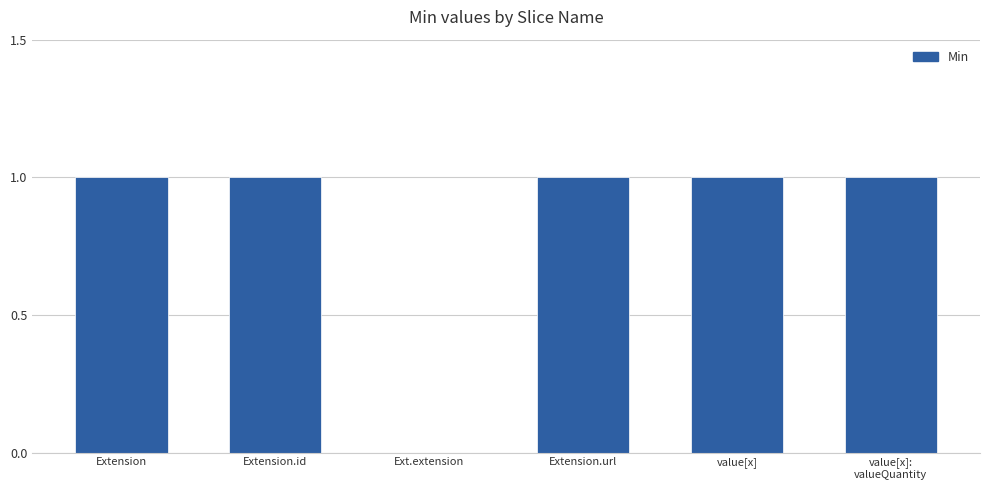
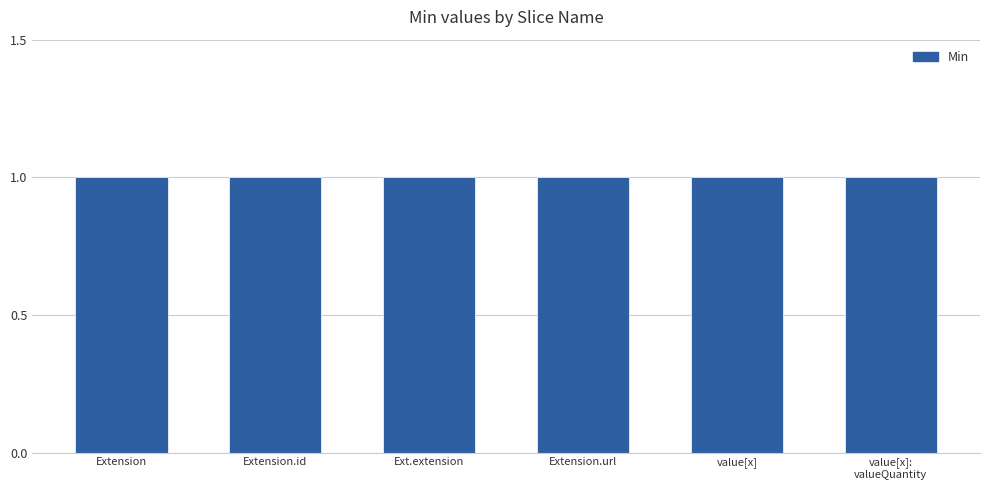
  {
    "Extension": 1,
    "Extension.id": 1,
-   "Ext.extension": 0,
+   "Ext.extension": 1,
    "Extension.url": 1,
    "value[x]": 1,
    "value[x]: valueQuantity": 1
  }
